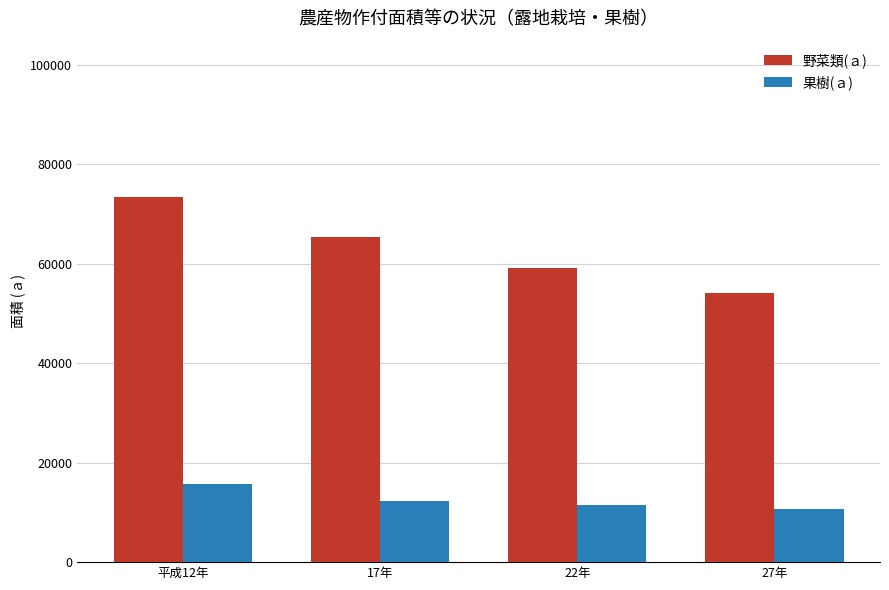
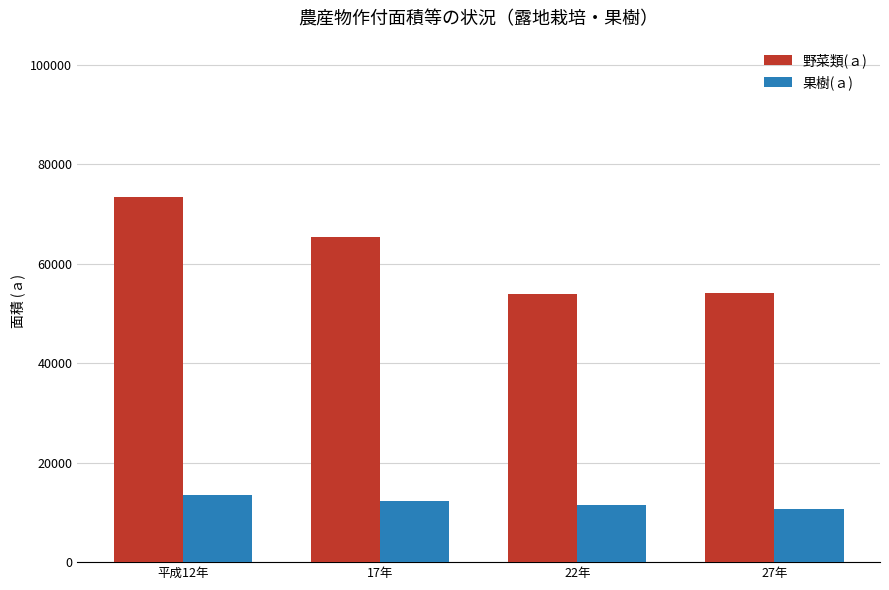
  {
    "野菜類(ａ)": {
      "平成12年": 73000,
      "17年": 65000,
-     "22年": 59000,
+     "22年": 54000,
      "27年": 54000
    },
    "果樹(ａ)": {
-     "平成12年": 16000,
+     "平成12年": 14000,
      "17年": 12000,
      "22年": 11000,
      "27年": 11000
    }
  }
